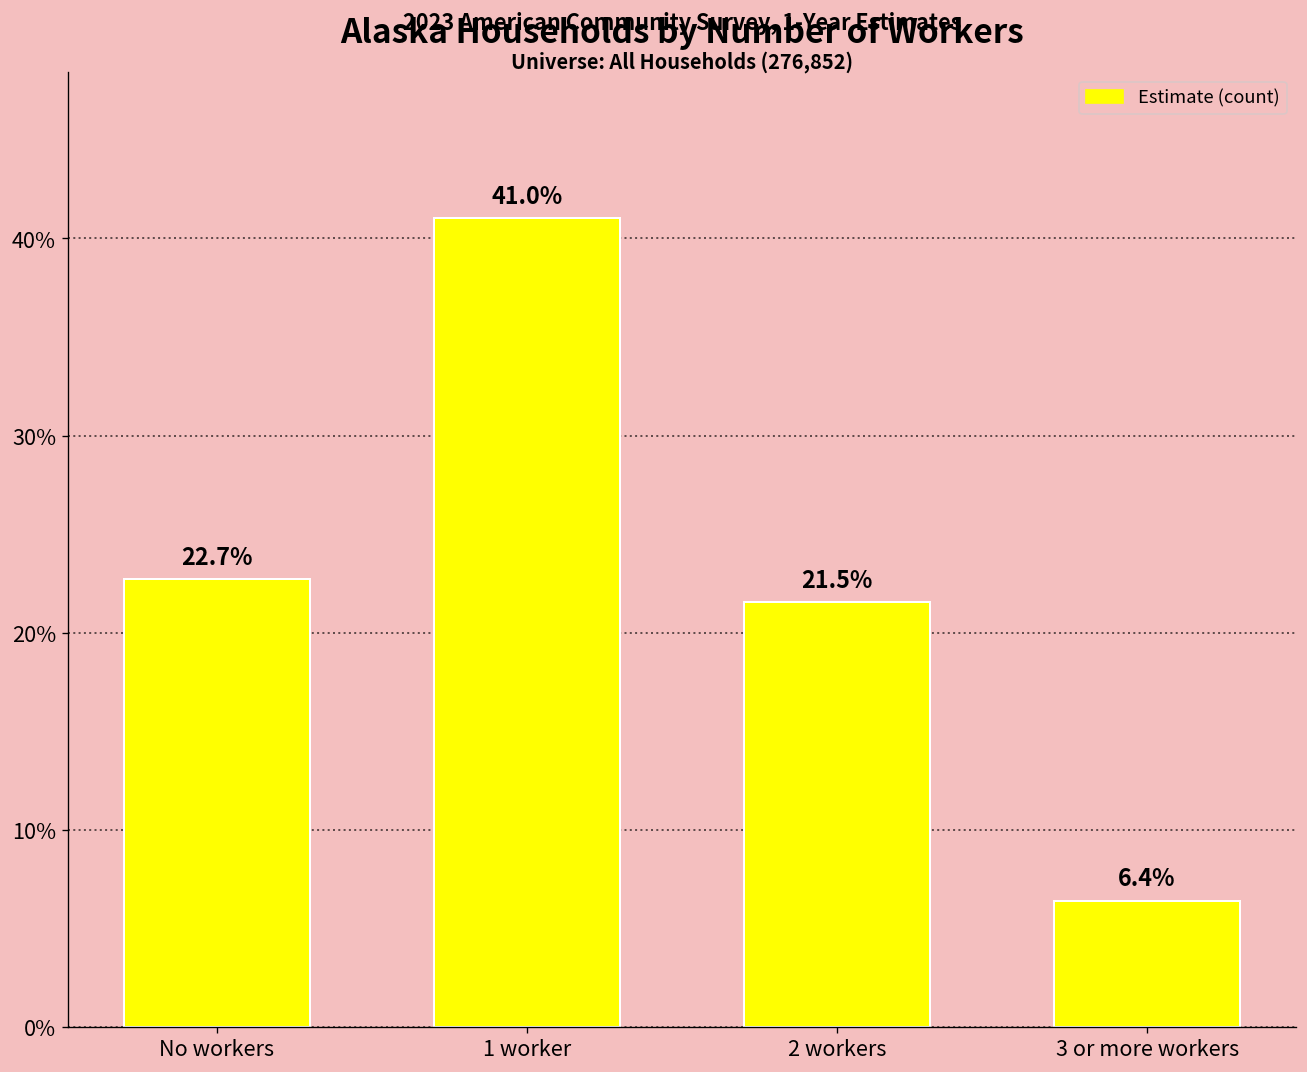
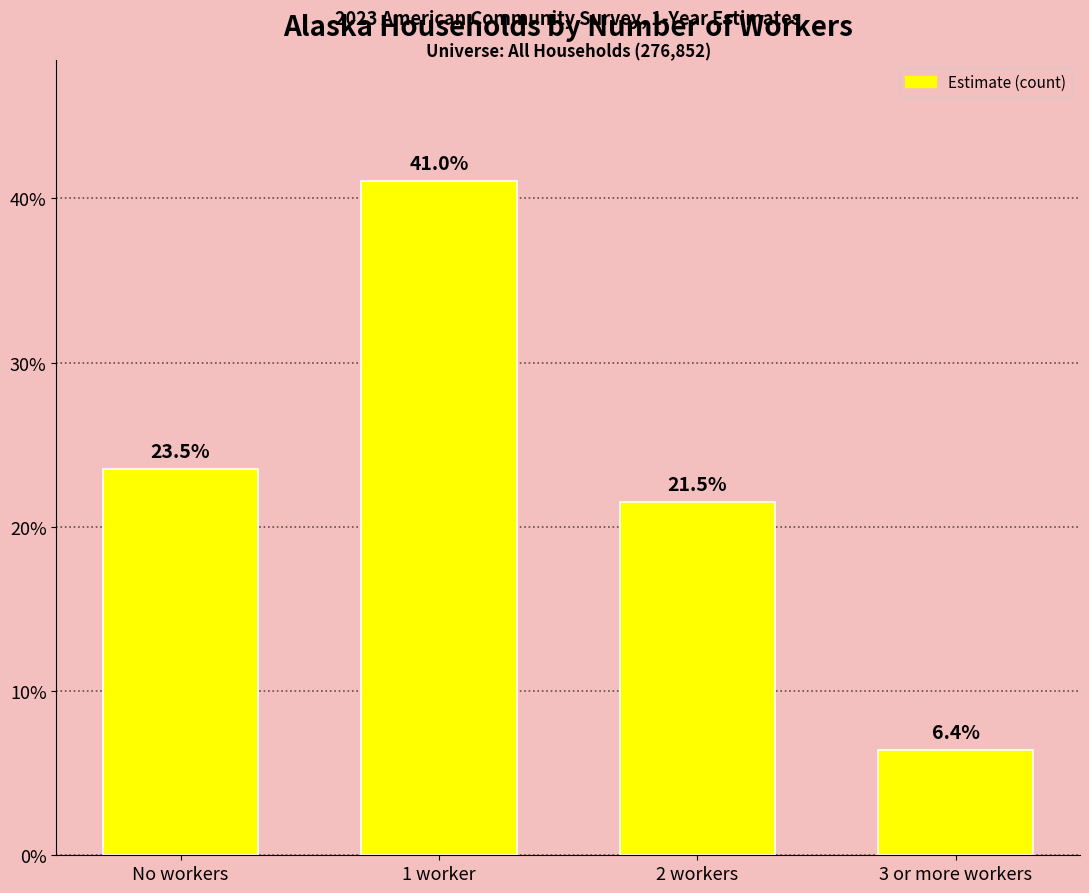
  {
-   "No workers": "22.7%",
+   "No workers": "23.5%",
    "1 worker": "41.0%",
    "2 workers": "21.5%",
    "3 or more workers": "6.4%"
  }
